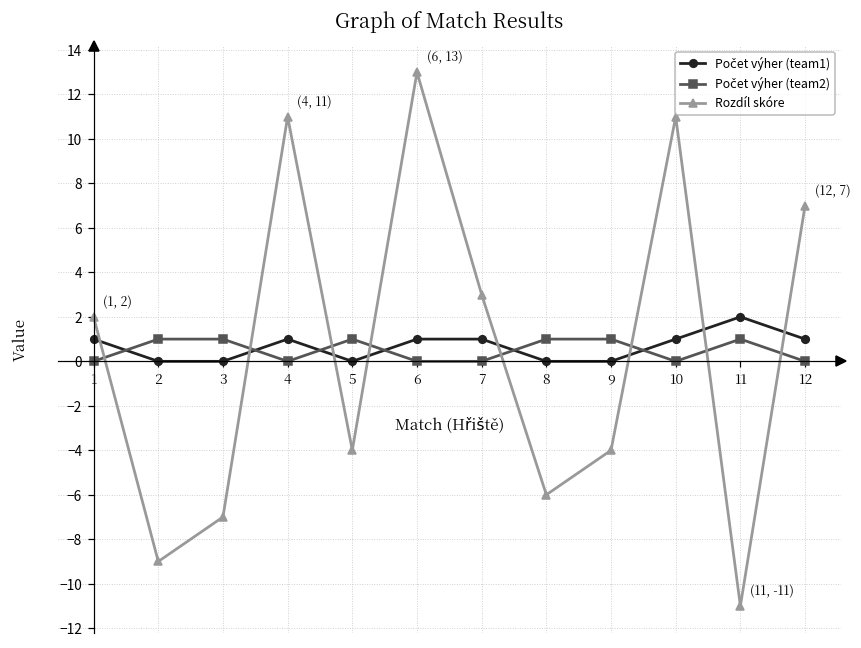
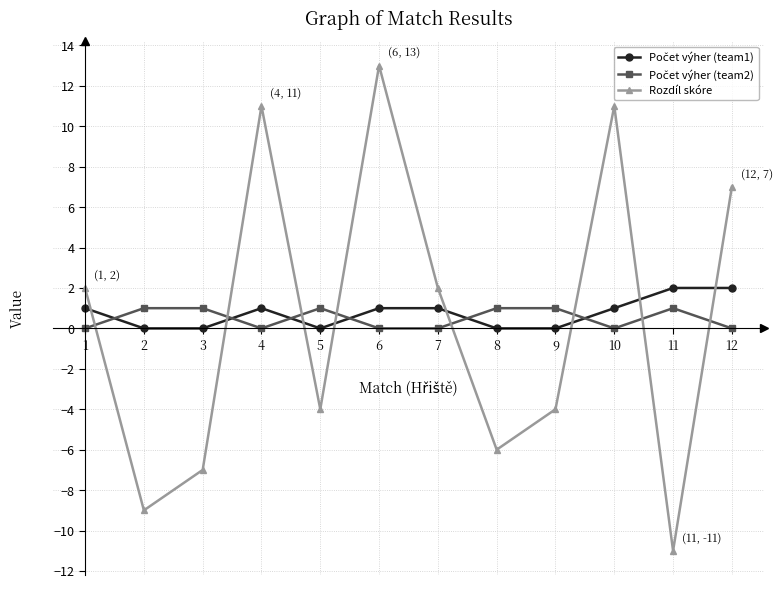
  {
    "Počet výher (team1)": {
      "2": 0,
      "3": 0,
      "4": 1,
      "5": 0,
      "6": 1,
      "7": 1,
      "8": 0,
      "9": 0,
      "10": 1,
      "11": 2,
-     "12": 1
+     "12": 2
    },
    "Počet výher (team2)": {
      "1": 0,
      "2": 1,
      "3": 1,
      "4": 0,
      "5": 1,
      "6": 0,
      "7": 0,
      "8": 1,
      "9": 1,
      "10": 0,
      "11": 1,
      "12": 0
    },
    "Rozdíl skóre": {
      "2": -9,
      "3": -7,
      "5": -4,
-     "7": 3,
+     "7": 2,
      "8": -6,
      "9": -4,
      "10": 11
    }
  }
